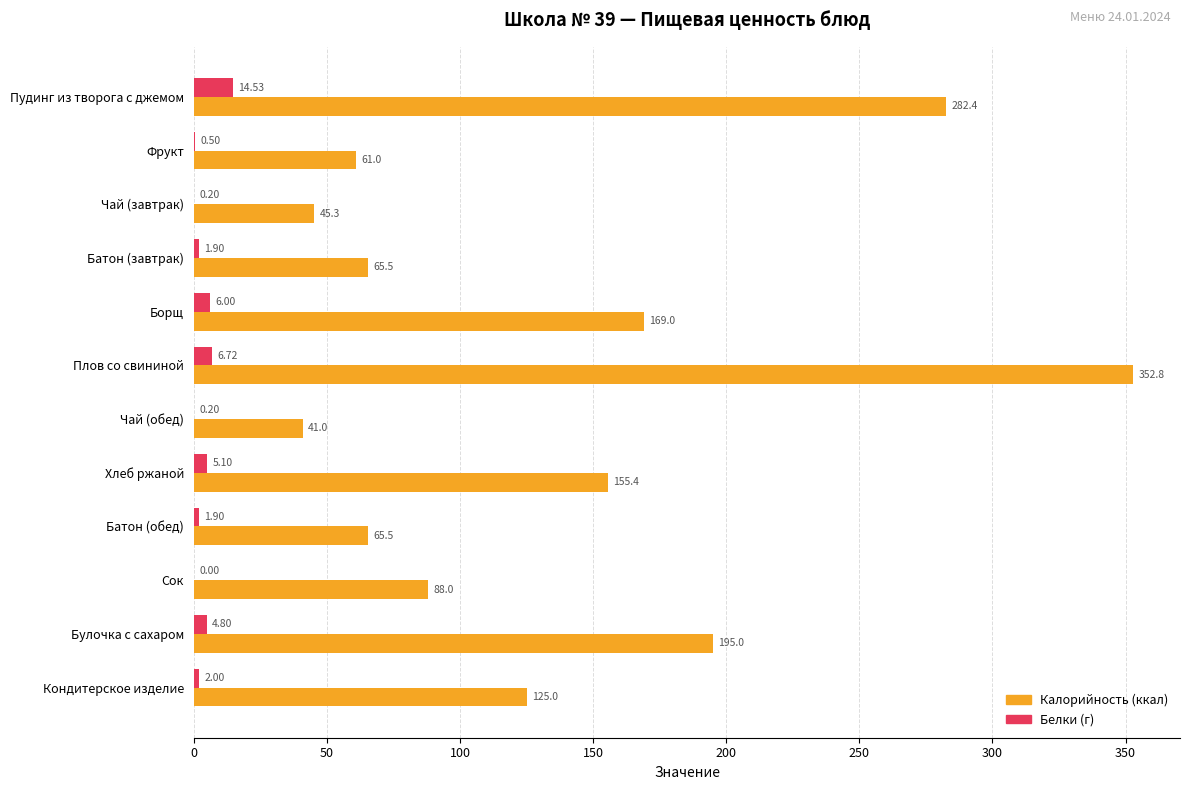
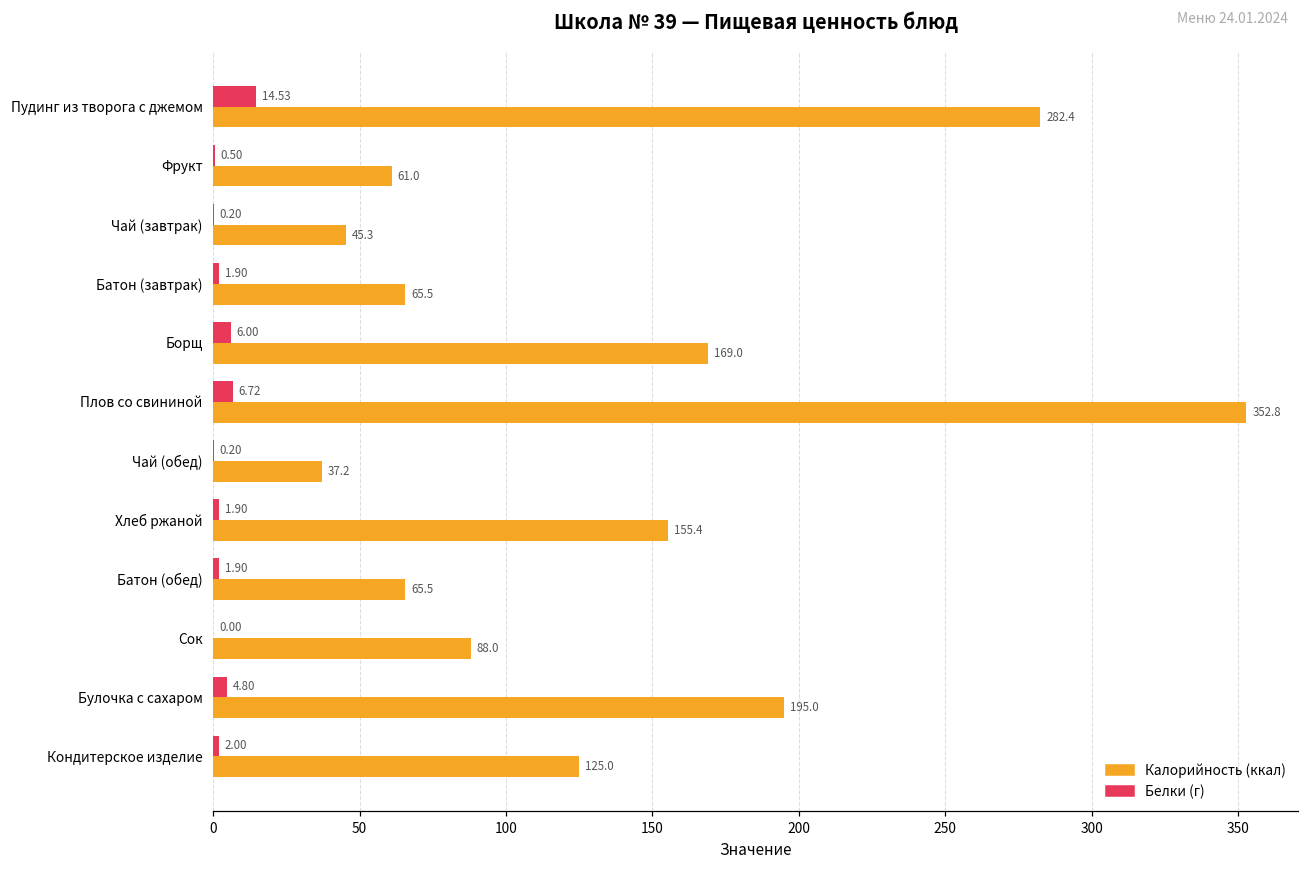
  {
    "Калорийность (ккал)": {
      "Пудинг из творога с джемом": 282.4,
      "Фрукт": 61.0,
      "Чай (завтрак)": 45.3,
      "Батон (завтрак)": 65.5,
      "Борщ": 169.0,
      "Плов со свининой": 352.8,
-     "Чай (обед)": 41.0,
+     "Чай (обед)": 37.2,
      "Хлеб ржаной": 155.4,
      "Батон (обед)": 65.5,
      "Сок": 88.0,
      "Булочка с сахаром": 195.0,
      "Кондитерское изделие": 125.0
    },
    "Белки (г)": {
      "Пудинг из творога с джемом": 14.53,
      "Фрукт": 0.50,
      "Чай (завтрак)": 0.20,
      "Батон (завтрак)": 1.90,
      "Борщ": 6.00,
      "Плов со свининой": 6.72,
      "Чай (обед)": 0.20,
-     "Хлеб ржаной": 5.10,
+     "Хлеб ржаной": 1.90,
      "Батон (обед)": 1.90,
      "Сок": 0.00,
      "Булочка с сахаром": 4.80,
      "Кондитерское изделие": 2.00
    }
  }
